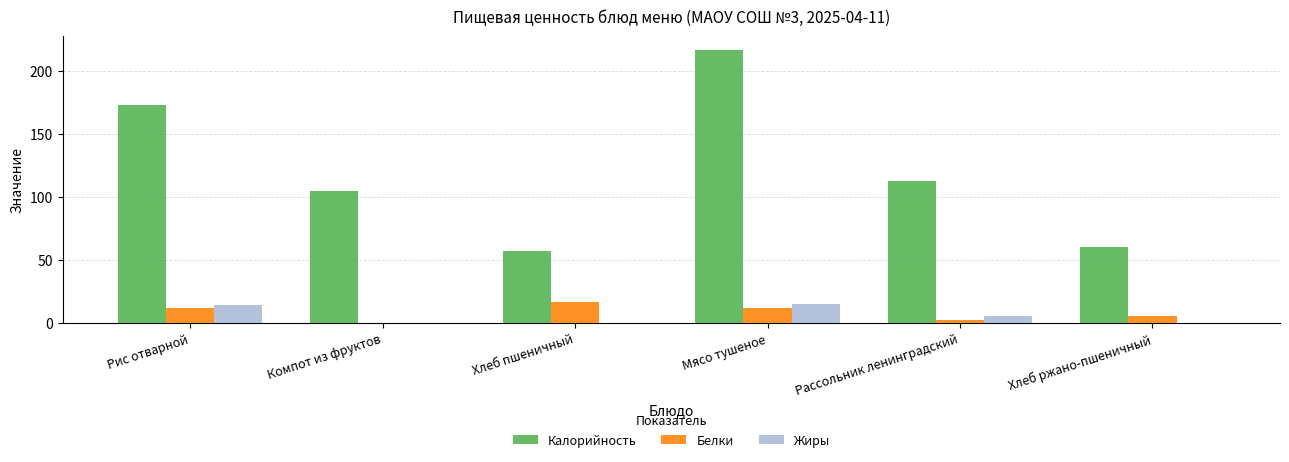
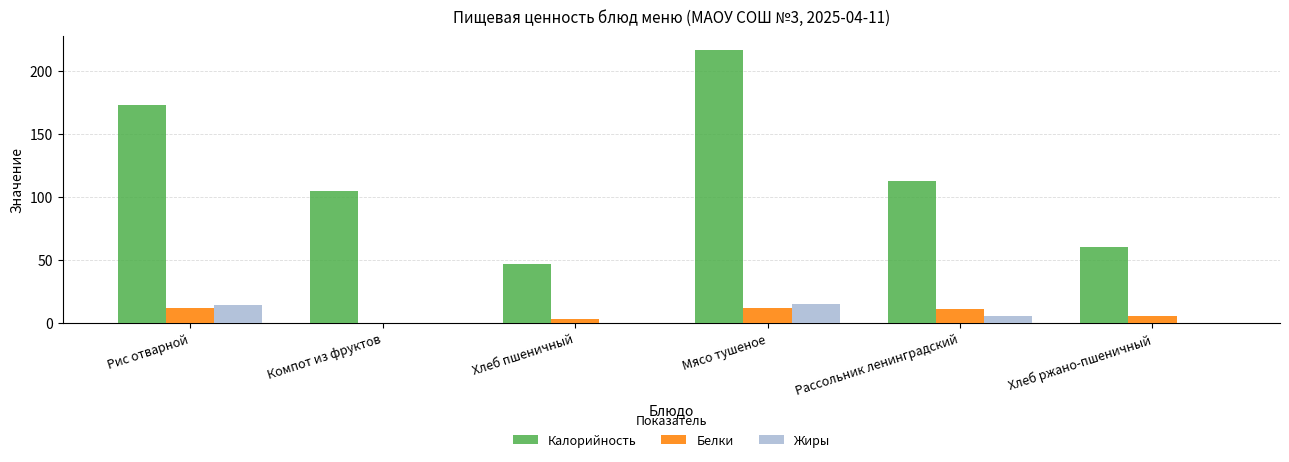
  {
    "Калорийность": {
      "Рис отварной": 173,
      "Компот из фруктов": 105,
-     "Хлеб пшеничный": 57,
+     "Хлеб пшеничный": 47,
      "Мясо тушеное": 216,
      "Рассольник ленинградский": 113,
      "Хлеб ржано-пшеничный": 60
    },
    "Белки": {
      "Рис отварной": 12,
-     "Хлеб пшеничный": 17,
+     "Хлеб пшеничный": 3,
      "Мясо тушеное": 12,
-     "Рассольник ленинградский": 2,
+     "Рассольник ленинградский": 11,
      "Хлеб ржано-пшеничный": 6
    },
    "Жиры": {
      "Рис отварной": 14,
      "Компот из фруктов": 0,
      "Мясо тушеное": 16,
      "Рассольник ленинградский": 5
    }
  }
